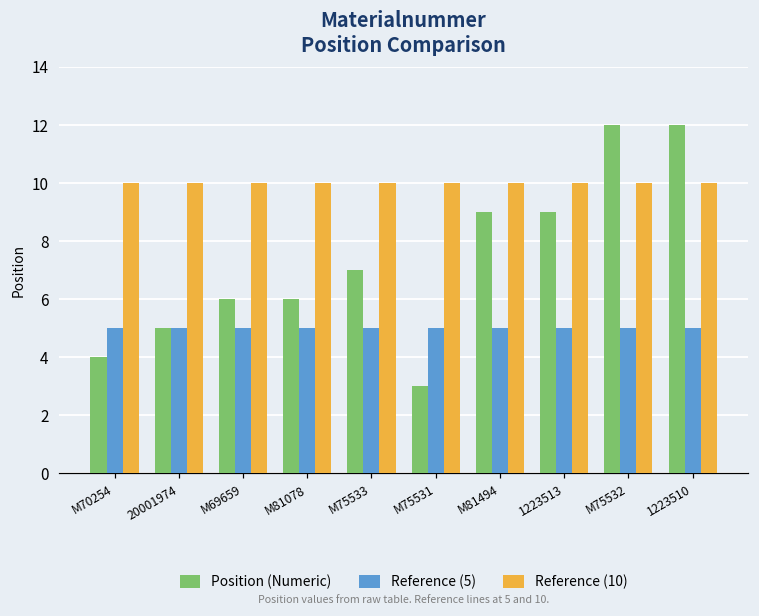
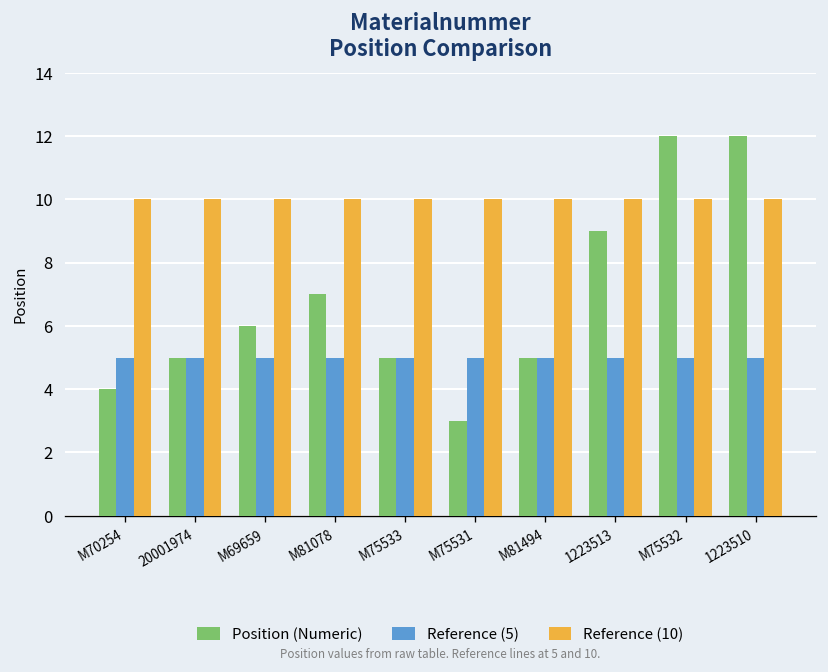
  {
    "Position (Numeric)": {
      "M70254": 4,
      "20001974": 5,
      "M69659": 6,
-     "M81078": 6,
-     "M75533": 7,
+     "M81078": 7,
+     "M75533": 5,
      "M75531": 3,
-     "M81494": 9,
+     "M81494": 5,
      "1223513": 9,
      "M75532": 12,
      "1223510": 12
    },
    "Reference (5)": {
      "M70254": 5,
      "20001974": 5,
      "M69659": 5,
      "M81078": 5,
      "M75533": 5,
      "M75531": 5,
      "M81494": 5,
      "1223513": 5,
      "M75532": 5,
      "1223510": 5
    },
    "Reference (10)": {
      "M70254": 10,
      "20001974": 10,
      "M69659": 10,
      "M81078": 10,
      "M75533": 10,
      "M75531": 10,
      "M81494": 10,
      "1223513": 10,
      "M75532": 10,
      "1223510": 10
    }
  }
